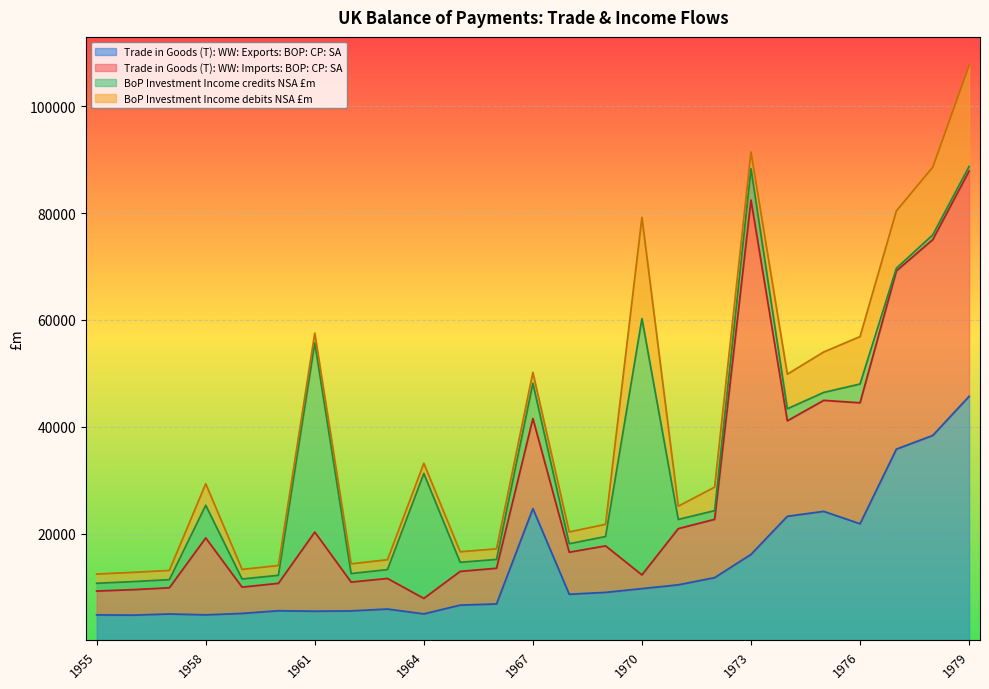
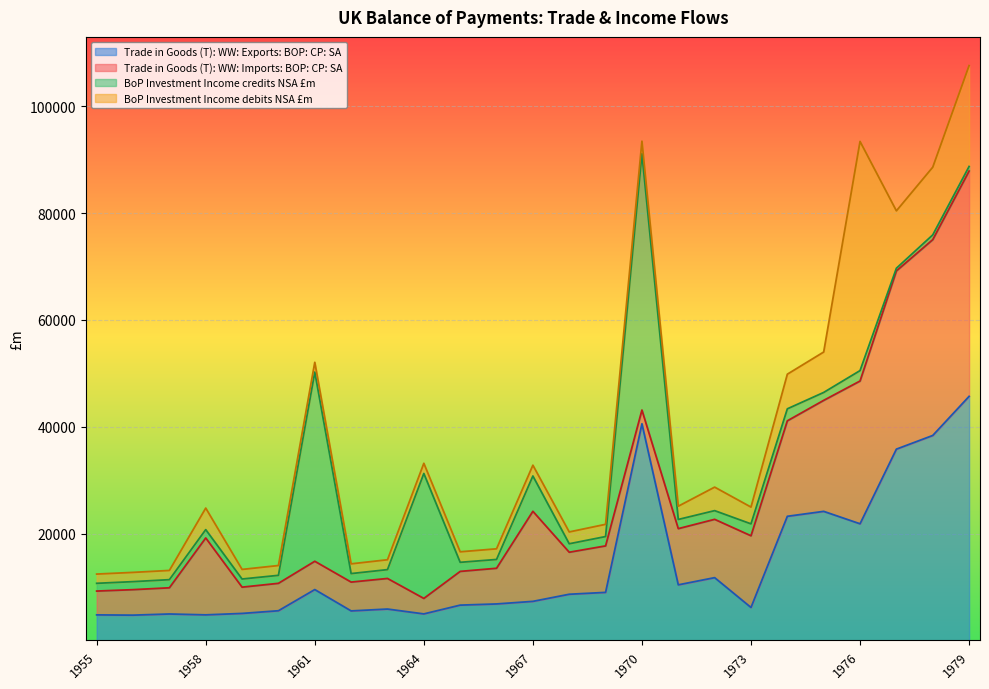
  {
    "Trade in Goods (T): WW: Exports: BOP: CP: SA": {
      "1955": 5000,
      "1958": 5000,
-     "1961": 5000,
+     "1961": 10000,
      "1964": 5000,
-     "1967": 25000,
-     "1970": 10000,
-     "1973": 16000,
+     "1967": 7000,
+     "1970": 41000,
+     "1973": 6000,
      "1976": 22000,
      "1979": 46000
    },
    "Trade in Goods (T): WW: Imports: BOP: CP: SA": {
      "1955": 4000,
      "1958": 14000,
-     "1961": 15000,
+     "1961": 5000,
      "1964": 3000,
      "1967": 17000,
      "1970": 3000,
-     "1973": 66000,
-     "1976": 23000,
+     "1973": 13000,
+     "1976": 27000,
      "1979": 42000
    },
    "BoP Investment Income credits NSA £m": {
      "1955": 1000,
-     "1958": 6000,
+     "1958": 2000,
      "1961": 35000,
      "1964": 23000,
      "1967": 7000,
      "1970": 48000,
-     "1973": 6000,
-     "1976": 4000,
+     "1973": 2000,
+     "1976": 2000,
      "1979": 1000
    },
    "BoP Investment Income debits NSA £m": {
      "1955": 2000,
      "1958": 4000,
      "1961": 2000,
      "1964": 2000,
      "1967": 2000,
-     "1970": 19000,
+     "1970": 2000,
      "1973": 3000,
-     "1976": 9000,
+     "1976": 43000,
      "1979": 19000
    }
  }
